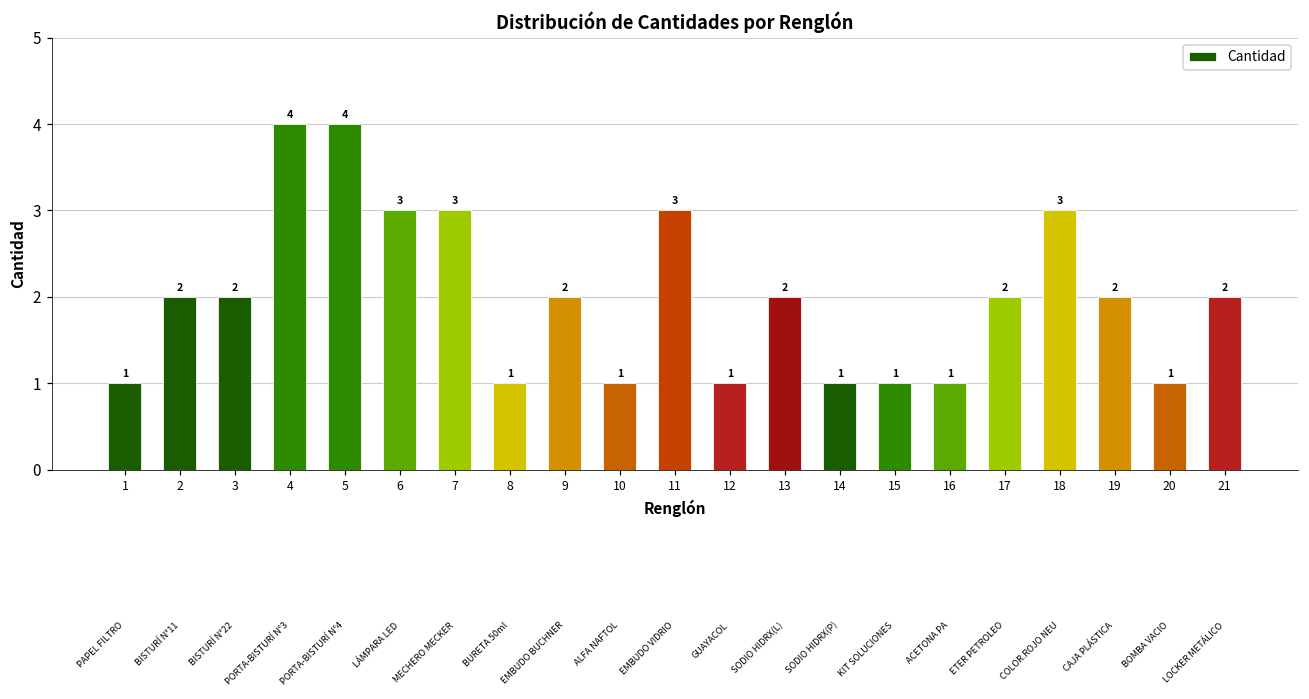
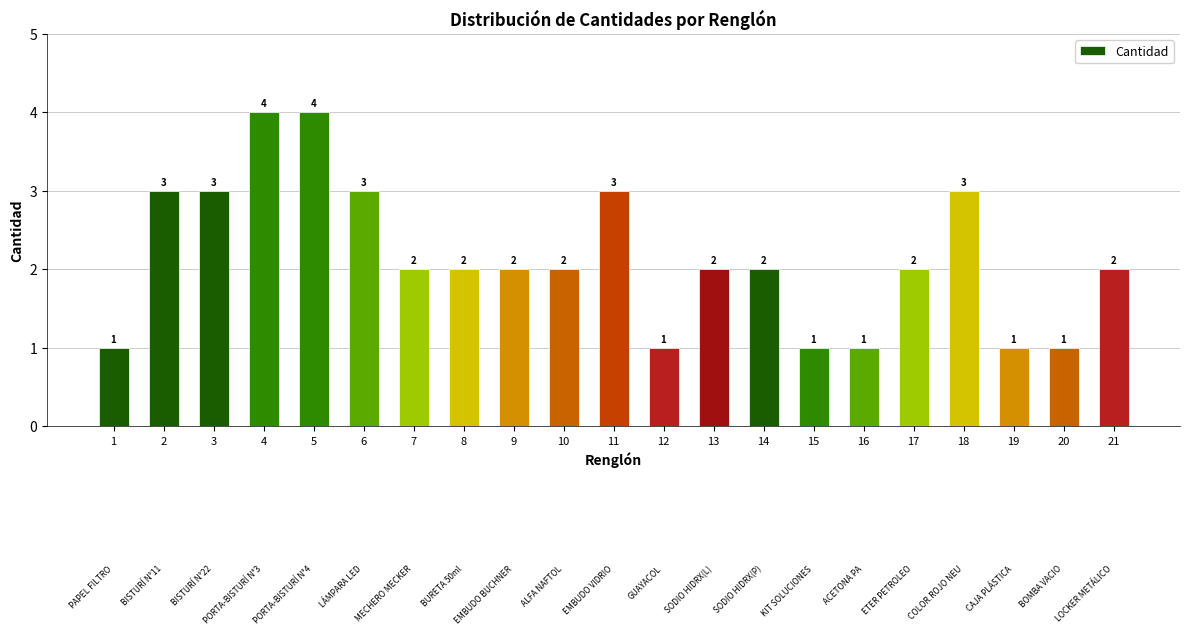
  {
    "1": 1,
-   "2": 2,
-   "3": 2,
+   "2": 3,
+   "3": 3,
    "4": 4,
    "5": 4,
    "6": 3,
-   "7": 3,
-   "8": 1,
+   "7": 2,
+   "8": 2,
    "9": 2,
-   "10": 1,
+   "10": 2,
    "11": 3,
    "12": 1,
    "13": 2,
-   "14": 1,
+   "14": 2,
    "15": 1,
    "16": 1,
    "17": 2,
    "18": 3,
-   "19": 2,
+   "19": 1,
    "20": 1,
    "21": 2
  }
